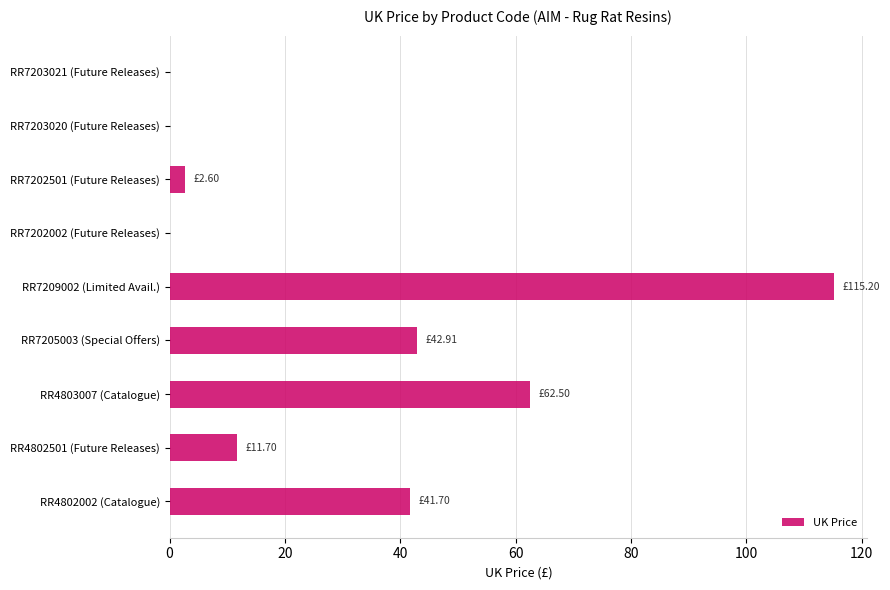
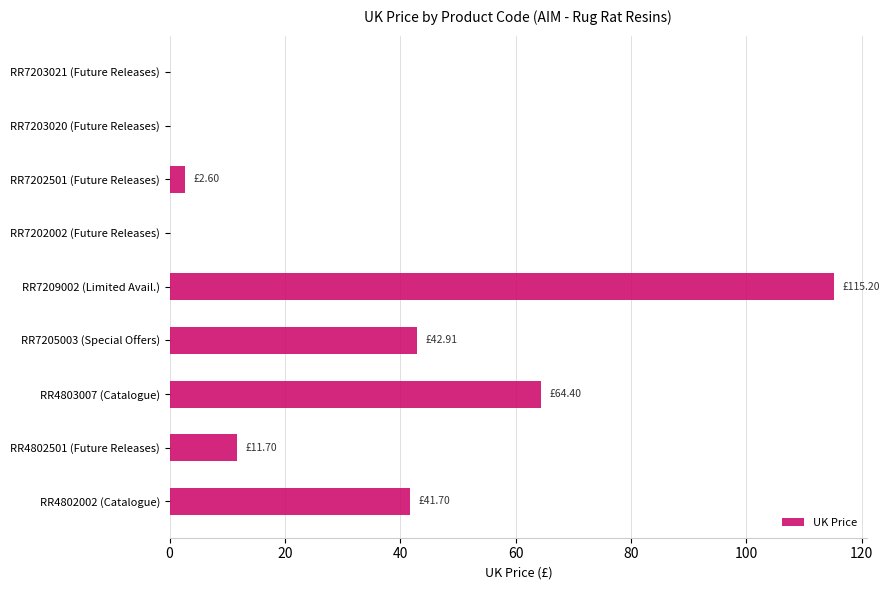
  {
    "RR7202501 (Future Releases)": "£2.60",
    "RR7209002 (Limited Avail.)": "£115.20",
    "RR7205003 (Special Offers)": "£42.91",
-   "RR4803007 (Catalogue)": "£62.50",
+   "RR4803007 (Catalogue)": "£64.40",
    "RR4802501 (Future Releases)": "£11.70",
    "RR4802002 (Catalogue)": "£41.70"
  }
